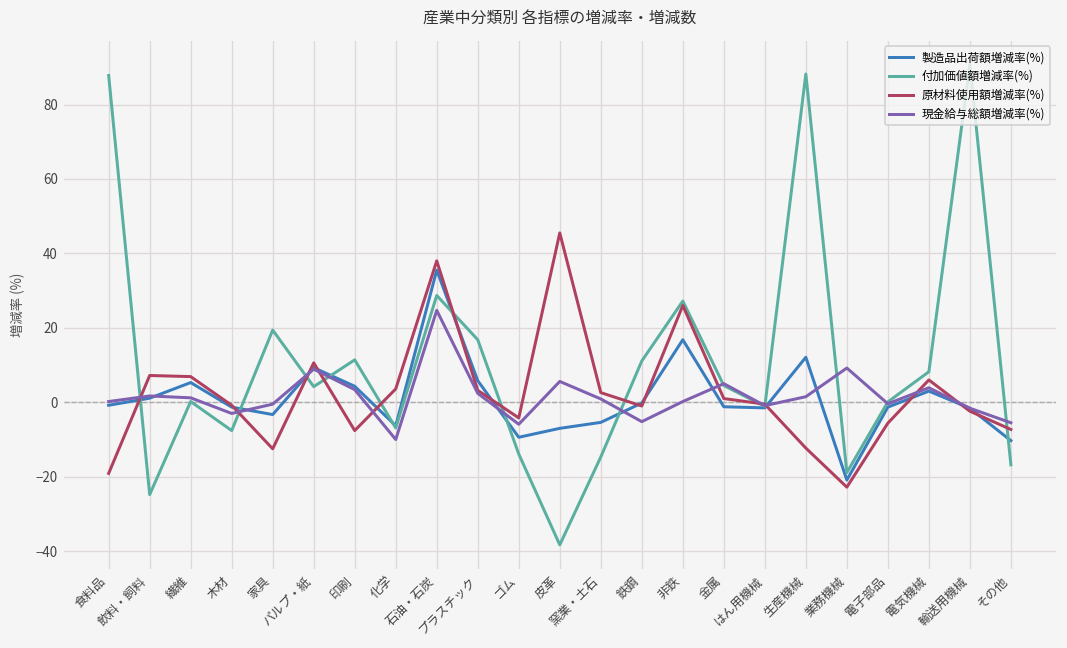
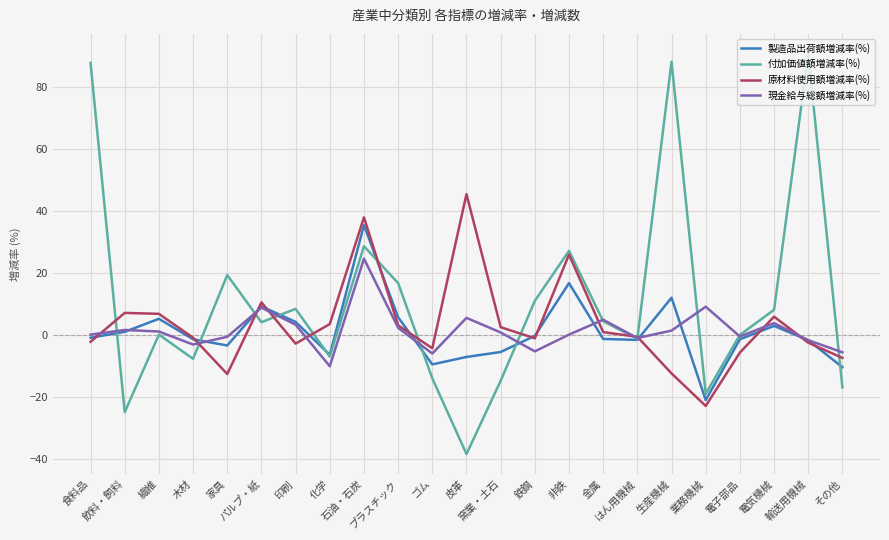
  {
    "製造品出荷額増減率(%)": {
      "食料品": -1,
      "繊維": 5,
      "家具": -3,
      "印刷": 4,
      "石油・石炭": 36,
      "プラスチック": 6,
      "ゴム": -9,
      "皮革": -7,
      "窯業・土石": -5,
      "非鉄": 17,
      "金属": -1,
      "生産機械": 12,
      "業務機械": -21,
      "電子部品": -1,
      "電気機械": 3,
      "その他": -10
    },
    "付加価値額増減率(%)": {
      "食料品": 88,
      "飲料・飼料": -25,
      "繊維": 0,
      "木材": -8,
      "家具": 19,
      "パルプ・紙": 4,
-     "印刷": 11,
+     "印刷": 9,
      "石油・石炭": 29,
      "プラスチック": 17,
      "ゴム": -14,
      "皮革": -38,
      "窯業・土石": -15,
      "鉄鋼": 11,
      "非鉄": 27,
      "生産機械": 88,
      "業務機械": -19,
      "電気機械": 8,
      "その他": -17
    },
    "原材料使用額増減率(%)": {
-     "食料品": -19,
+     "食料品": -2,
      "飲料・飼料": 7,
      "繊維": 7,
      "家具": -13,
      "パルプ・紙": 11,
-     "印刷": -8,
+     "印刷": -3,
      "化学": 4,
      "石油・石炭": 38,
      "ゴム": -4,
      "皮革": 46,
      "窯業・土石": 3,
      "非鉄": 26,
      "金属": 1,
      "生産機械": -12,
      "業務機械": -23,
      "電子部品": -6,
      "電気機械": 6,
      "その他": -7
    },
    "現金給与総額増減率(%)": {
      "食料品": 0,
      "繊維": 1,
      "木材": -3,
      "家具": -1,
      "印刷": 3,
      "化学": -10,
      "石油・石炭": 25,
      "ゴム": -6,
      "皮革": 6,
      "窯業・土石": 1,
      "鉄鋼": -5,
      "非鉄": 0,
      "生産機械": 2,
      "業務機械": 9,
      "電気機械": 4,
      "その他": -6
    }
  }
